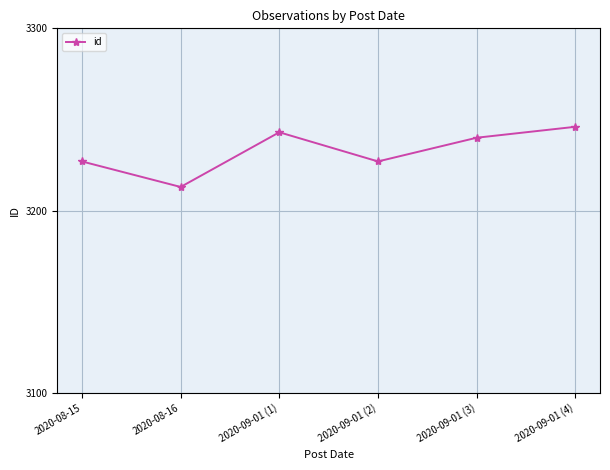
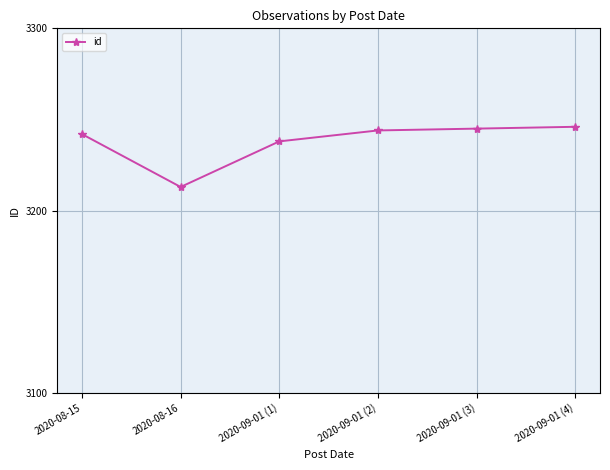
  {
-   "2020-08-15": 3227,
+   "2020-08-15": 3242,
    "2020-08-16": 3213,
-   "2020-09-01 (1)": 3243,
-   "2020-09-01 (2)": 3227,
-   "2020-09-01 (3)": 3240,
+   "2020-09-01 (1)": 3238,
+   "2020-09-01 (2)": 3244,
+   "2020-09-01 (3)": 3245,
    "2020-09-01 (4)": 3246
  }
